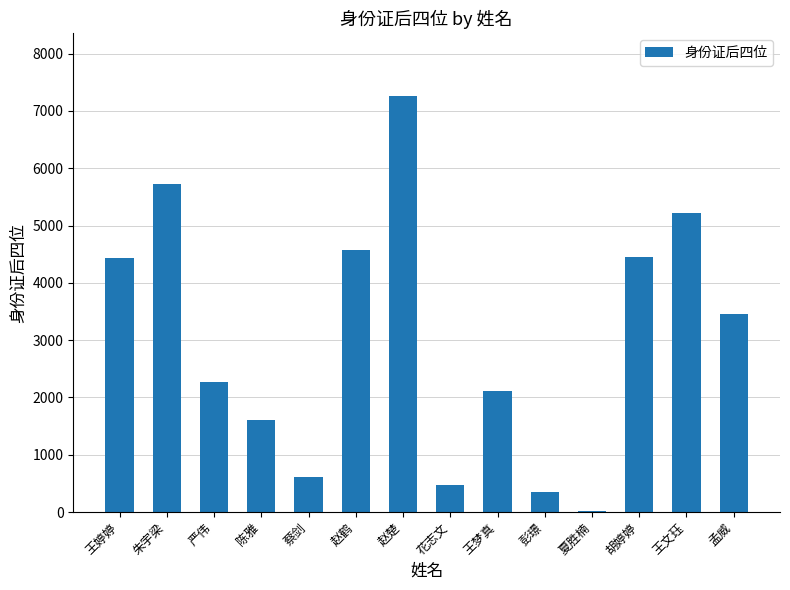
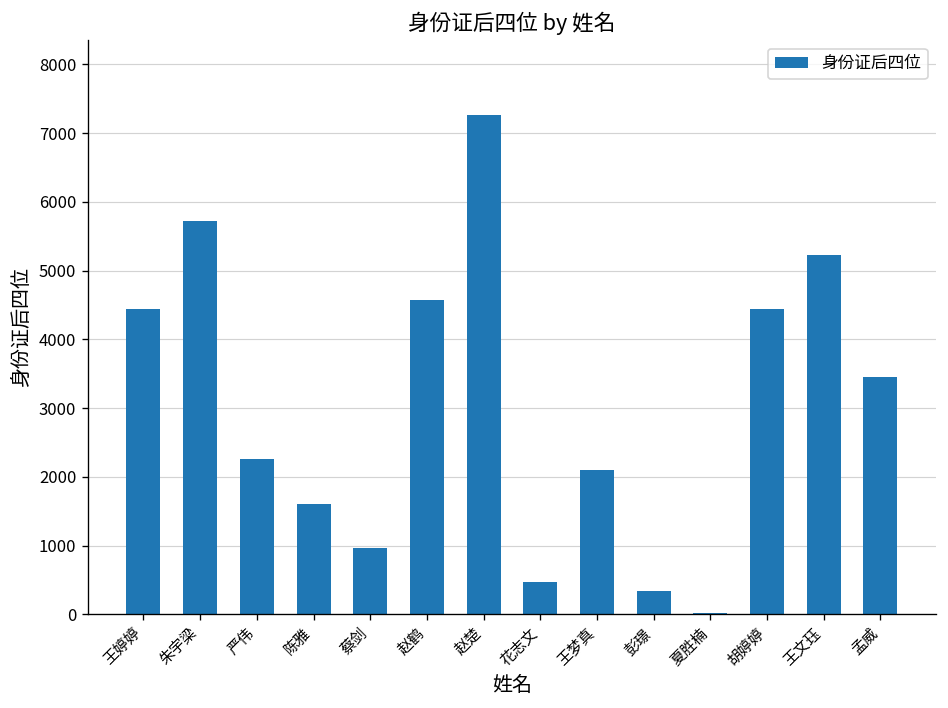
  {
    "王婷婷": 4400,
    "朱宇梁": 5700,
    "严伟": 2300,
    "陈雅": 1600,
-   "蔡剑": 600,
+   "蔡剑": 1000,
    "赵鹤": 4600,
    "赵楚": 7300,
    "花志文": 500,
    "王梦真": 2100,
    "彭璟": 300,
    "胡婷婷": 4400,
    "王文珏": 5200,
    "孟威": 3500
  }
